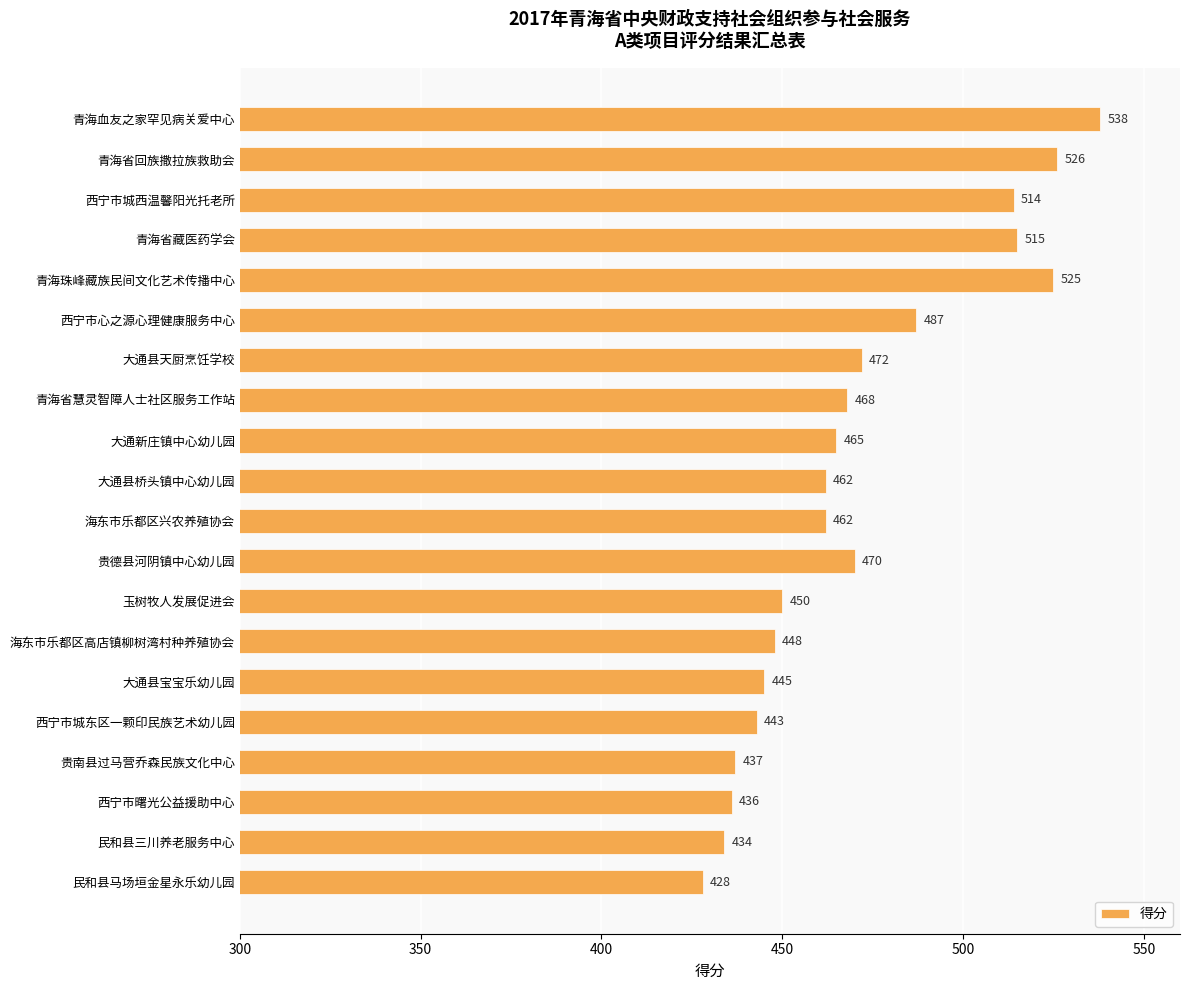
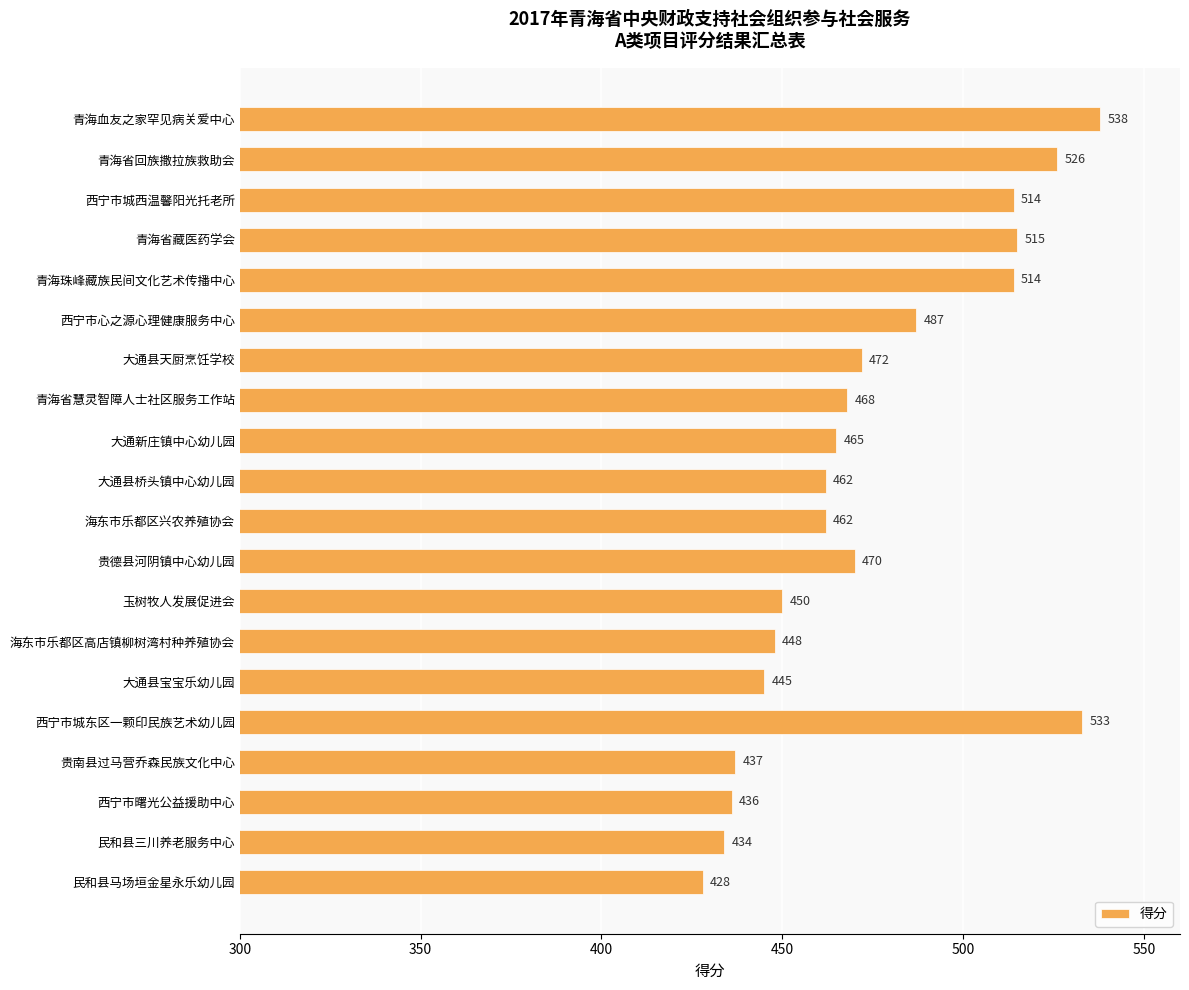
  {
    "青海血友之家罕见病关爱中心": 538,
    "青海省回族撒拉族救助会": 526,
    "西宁市城西温馨阳光托老所": 514,
    "青海省藏医药学会": 515,
-   "青海珠峰藏族民间文化艺术传播中心": 525,
+   "青海珠峰藏族民间文化艺术传播中心": 514,
    "西宁市心之源心理健康服务中心": 487,
    "大通县天厨烹饪学校": 472,
    "青海省慧灵智障人士社区服务工作站": 468,
    "大通新庄镇中心幼儿园": 465,
    "大通县桥头镇中心幼儿园": 462,
    "海东市乐都区兴农养殖协会": 462,
    "贵德县河阴镇中心幼儿园": 470,
    "玉树牧人发展促进会": 450,
    "海东市乐都区高店镇柳树湾村种养殖协会": 448,
    "大通县宝宝乐幼儿园": 445,
-   "西宁市城东区一颗印民族艺术幼儿园": 443,
+   "西宁市城东区一颗印民族艺术幼儿园": 533,
    "贵南县过马营乔森民族文化中心": 437,
    "西宁市曙光公益援助中心": 436,
    "民和县三川养老服务中心": 434,
    "民和县马场垣金星永乐幼儿园": 428
  }
